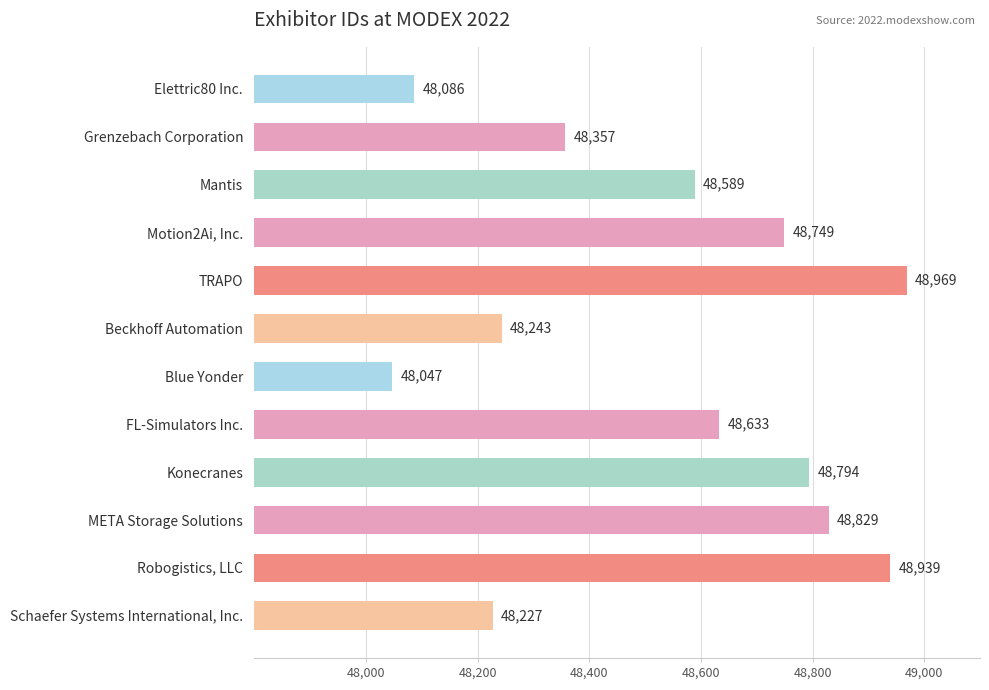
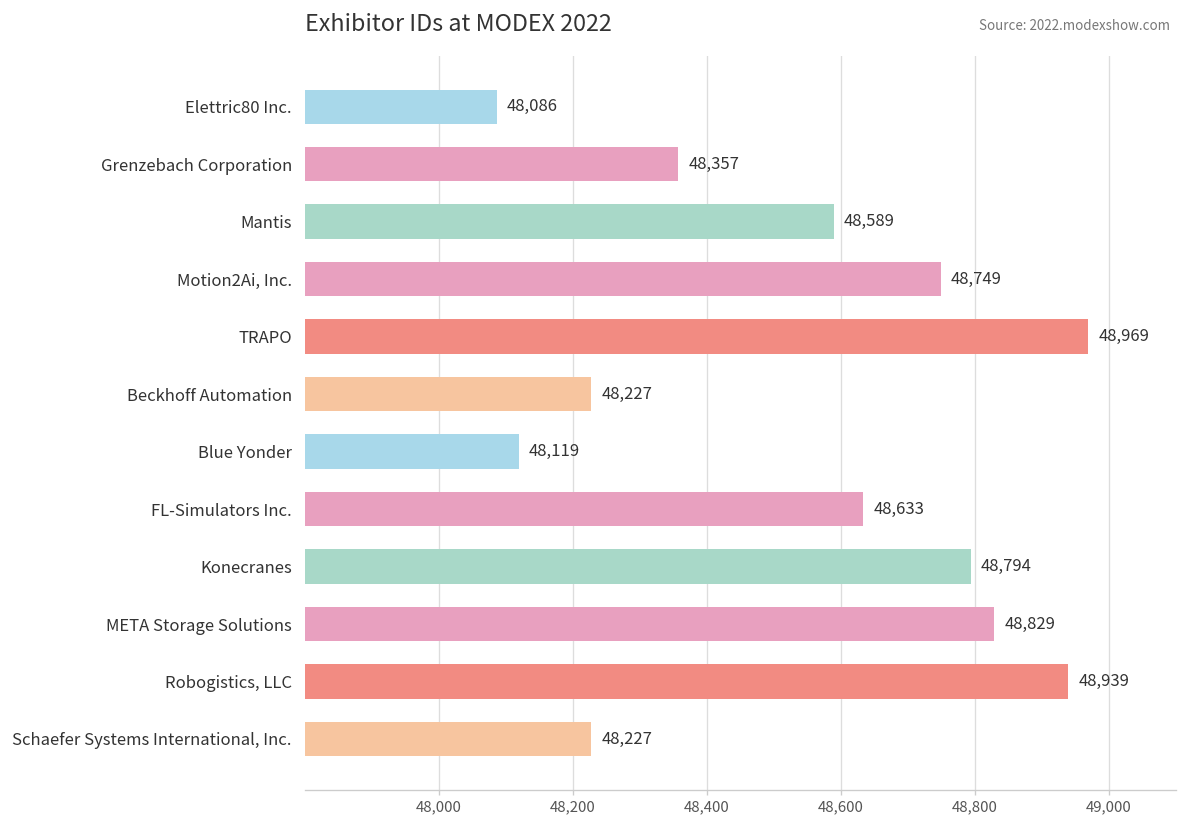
  {
    "Elettric80 Inc.": "48,086",
    "Grenzebach Corporation": "48,357",
    "Mantis": "48,589",
    "Motion2Ai, Inc.": "48,749",
    "TRAPO": "48,969",
-   "Beckhoff Automation": "48,243",
-   "Blue Yonder": "48,047",
+   "Beckhoff Automation": "48,227",
+   "Blue Yonder": "48,119",
    "FL-Simulators Inc.": "48,633",
    "Konecranes": "48,794",
    "META Storage Solutions": "48,829",
    "Robogistics, LLC": "48,939",
    "Schaefer Systems International, Inc.": "48,227"
  }
